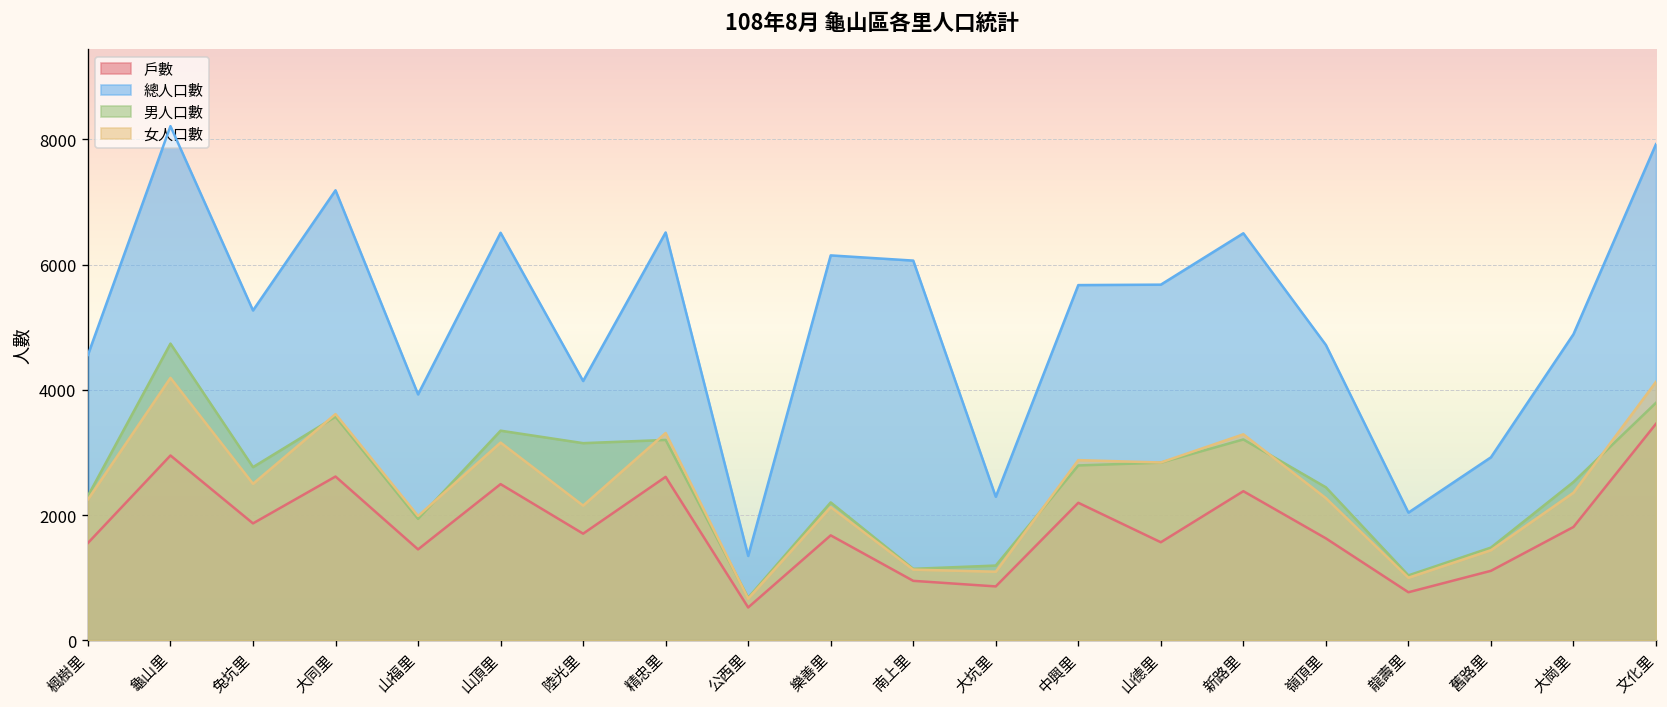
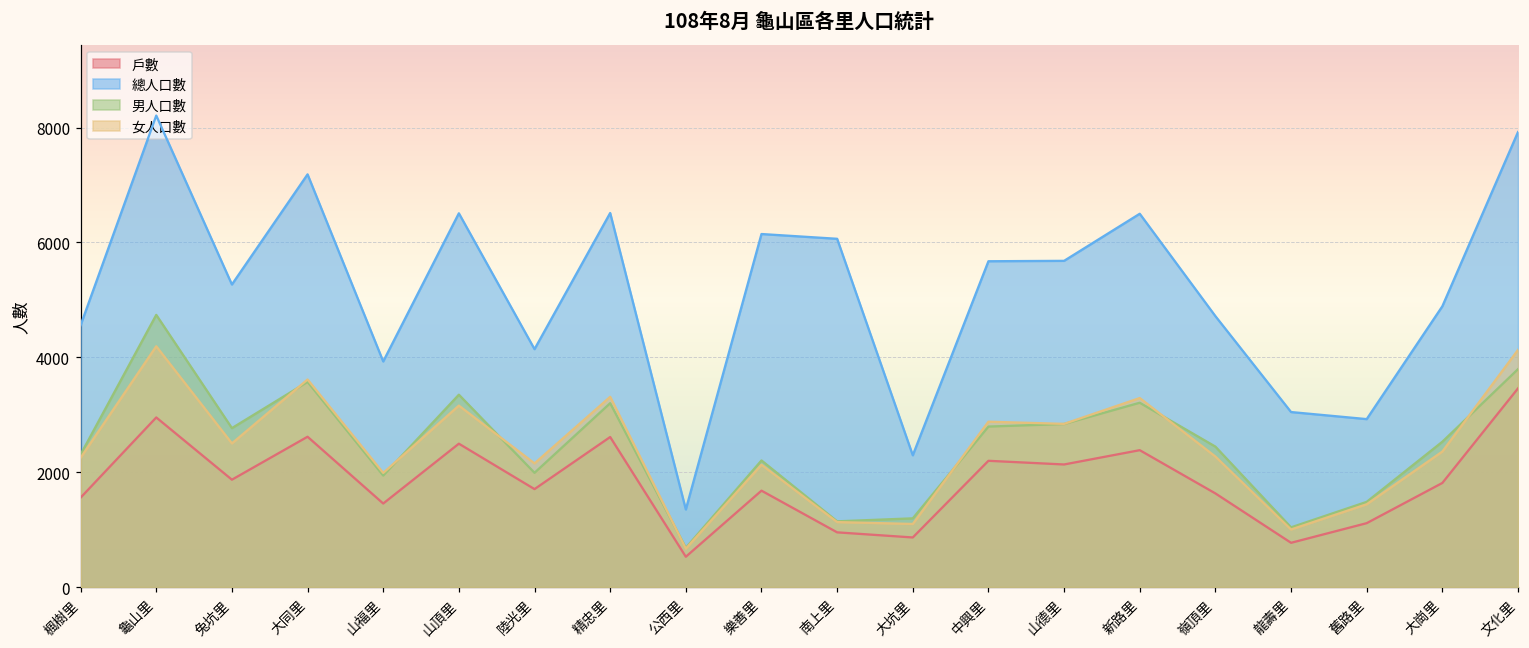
  {
    "戶數": {
      "楓樹里": 1600,
      "龜山里": 3000,
      "兔坑里": 1900,
      "大同里": 2600,
      "山福里": 1500,
      "山頂里": 2500,
      "陸光里": 1700,
      "精忠里": 2600,
      "公西里": 500,
      "樂善里": 1700,
      "南上里": 1000,
      "大坑里": 900,
      "中興里": 2200,
-     "山德里": 1600,
+     "山德里": 2100,
      "新路里": 2400,
      "嶺頂里": 1600,
      "龍壽里": 800,
      "舊路里": 1100,
      "大崗里": 1800,
      "文化里": 3500
    },
    "總人口數": {
      "楓樹里": 4600,
      "兔坑里": 5300,
      "大同里": 7200,
      "山福里": 3900,
      "山頂里": 6500,
      "陸光里": 4100,
      "精忠里": 6500,
      "公西里": 1400,
      "樂善里": 6100,
      "南上里": 6100,
      "大坑里": 2300,
      "中興里": 5700,
      "山德里": 5700,
      "新路里": 6500,
      "嶺頂里": 4700,
-     "龍壽里": 2000,
+     "龍壽里": 3000,
      "舊路里": 2900,
      "大崗里": 4900,
      "文化里": 7900
    },
    "男人口數": {
      "楓樹里": 2300,
      "龜山里": 4700,
      "兔坑里": 2800,
      "山頂里": 3300,
-     "陸光里": 3200,
+     "陸光里": 2000,
      "精忠里": 3200,
      "樂善里": 2200,
      "大坑里": 1200,
      "中興里": 2800,
      "新路里": 3200,
      "嶺頂里": 2400,
      "大崗里": 2500,
      "文化里": 3800
    },
    "女人口數": {
      "楓樹里": 2300,
      "龜山里": 4200,
      "兔坑里": 2500,
      "山頂里": 3200,
      "陸光里": 2200,
      "精忠里": 3300,
      "樂善里": 2100,
      "大坑里": 1100,
      "中興里": 2900,
      "新路里": 3300,
      "嶺頂里": 2300,
      "大崗里": 2400,
      "文化里": 4100
    }
  }
